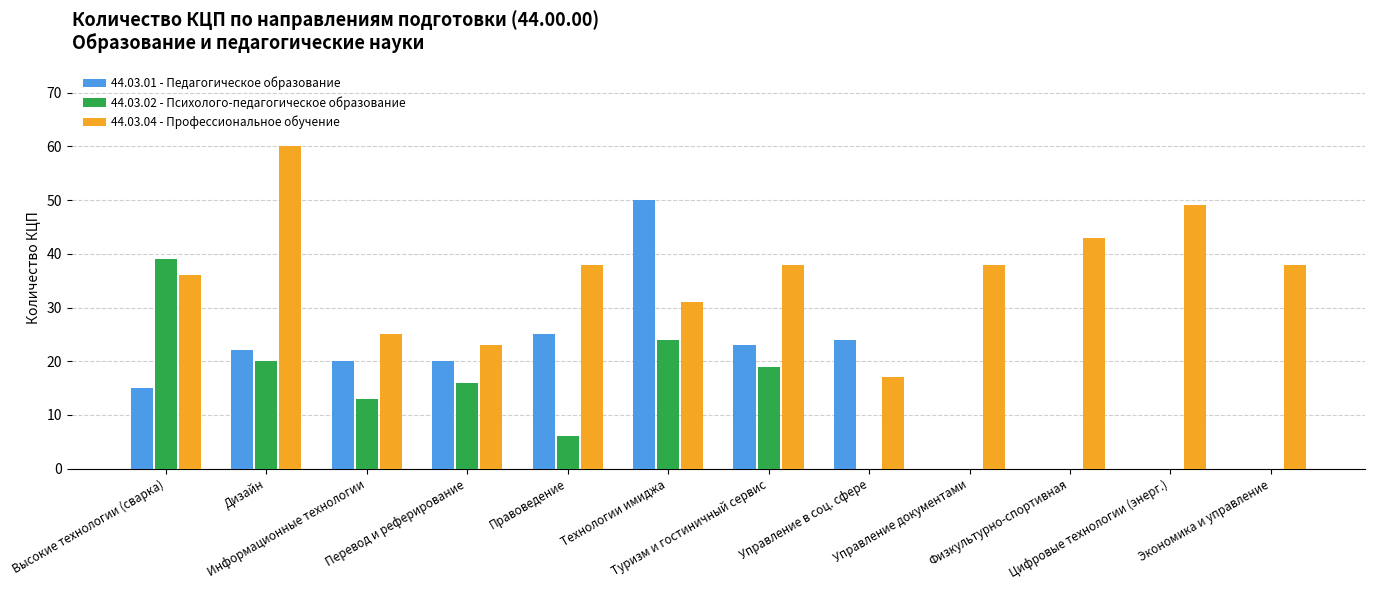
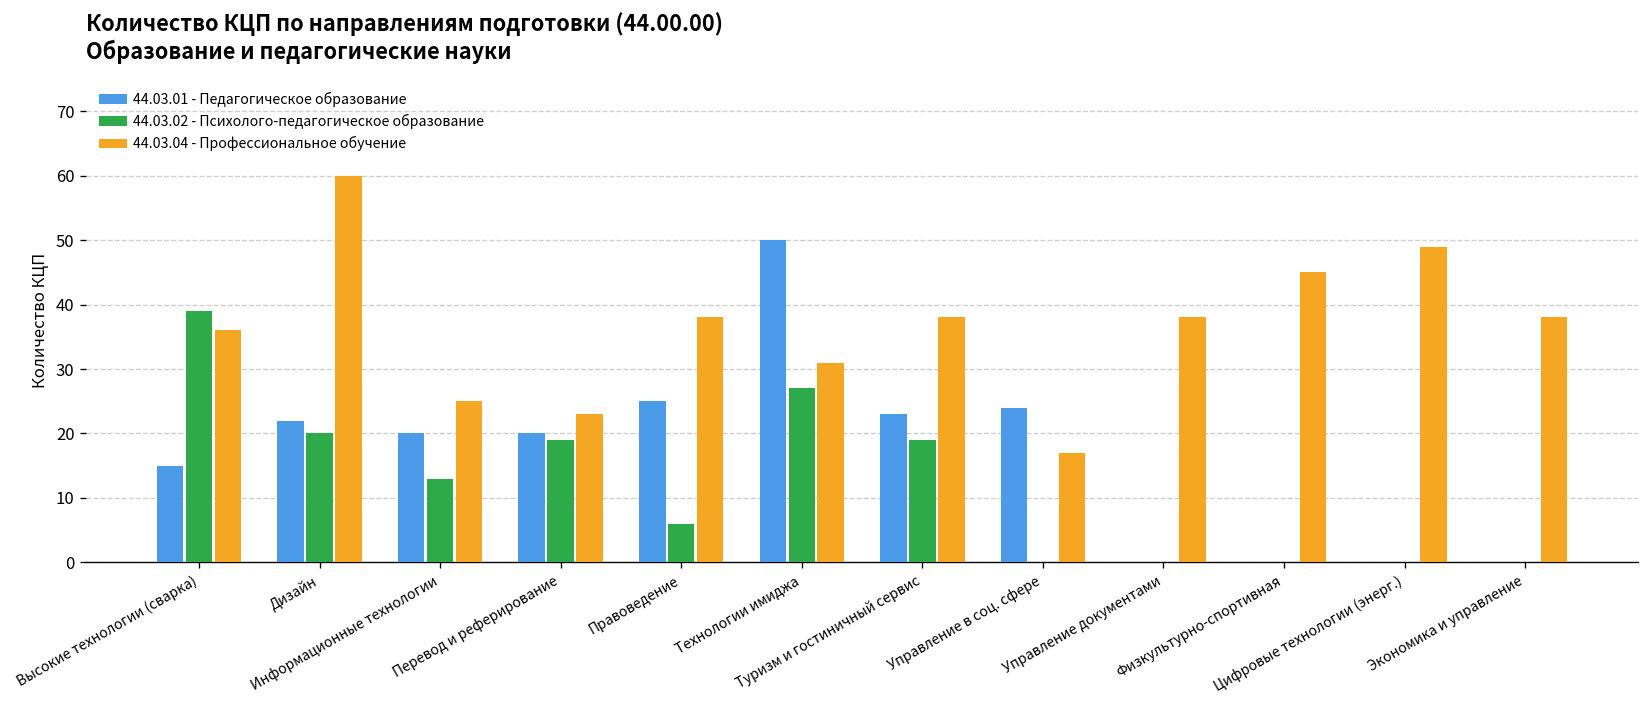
  {
    "44.03.01 - Педагогическое образование": {
      "Высокие технологии (сварка)": 15,
      "Дизайн": 22,
      "Информационные технологии": 20,
      "Перевод и реферирование": 20,
      "Правоведение": 25,
      "Технологии имиджа": 50,
      "Туризм и гостиничный сервис": 23,
      "Управление в соц. сфере": 24,
      "Управление документами": 0,
      "Физкультурно-спортивная": 0,
      "Цифровые технологии (энерг.)": 0,
      "Экономика и управление": 0
    },
    "44.03.02 - Психолого-педагогическое образование": {
      "Высокие технологии (сварка)": 39,
      "Дизайн": 20,
      "Информационные технологии": 13,
-     "Перевод и реферирование": 16,
+     "Перевод и реферирование": 19,
      "Правоведение": 6,
-     "Технологии имиджа": 24,
+     "Технологии имиджа": 27,
      "Туризм и гостиничный сервис": 19,
      "Управление в соц. сфере": 0,
      "Управление документами": 0,
      "Физкультурно-спортивная": 0,
      "Цифровые технологии (энерг.)": 0,
      "Экономика и управление": 0
    },
    "44.03.04 - Профессиональное обучение": {
      "Высокие технологии (сварка)": 36,
      "Дизайн": 60,
      "Информационные технологии": 25,
      "Перевод и реферирование": 23,
      "Правоведение": 38,
      "Технологии имиджа": 31,
      "Туризм и гостиничный сервис": 38,
      "Управление в соц. сфере": 17,
      "Управление документами": 38,
-     "Физкультурно-спортивная": 43,
+     "Физкультурно-спортивная": 45,
      "Цифровые технологии (энерг.)": 49,
      "Экономика и управление": 38
    }
  }
